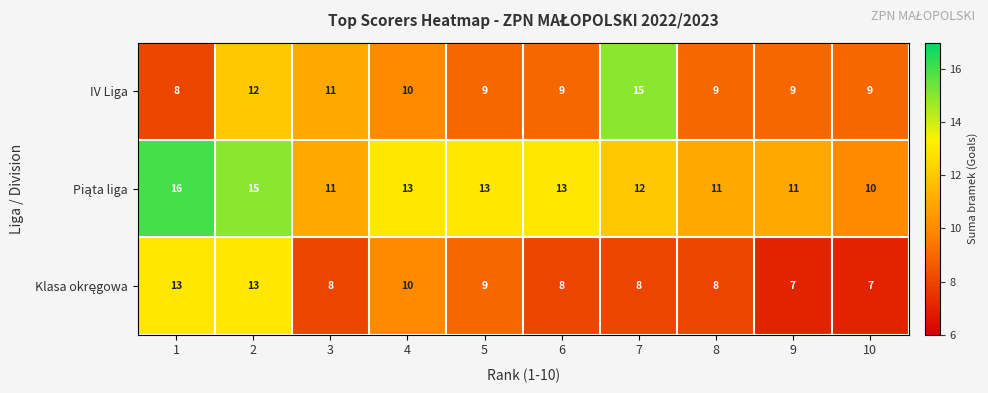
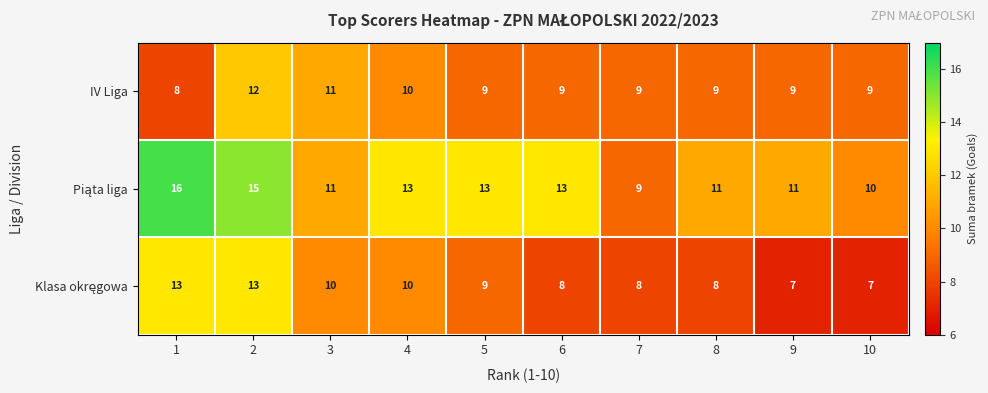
  {
    "IV Liga": {
      "1": 8,
      "2": 12,
      "3": 11,
      "4": 10,
      "5": 9,
      "6": 9,
-     "7": 15,
+     "7": 9,
      "8": 9,
      "9": 9,
      "10": 9
    },
    "Piąta liga": {
      "1": 16,
      "2": 15,
      "3": 11,
      "4": 13,
      "5": 13,
      "6": 13,
-     "7": 12,
+     "7": 9,
      "8": 11,
      "9": 11,
      "10": 10
    },
    "Klasa okręgowa": {
      "1": 13,
      "2": 13,
-     "3": 8,
+     "3": 10,
      "4": 10,
      "5": 9,
      "6": 8,
      "7": 8,
      "8": 8,
      "9": 7,
      "10": 7
    }
  }
